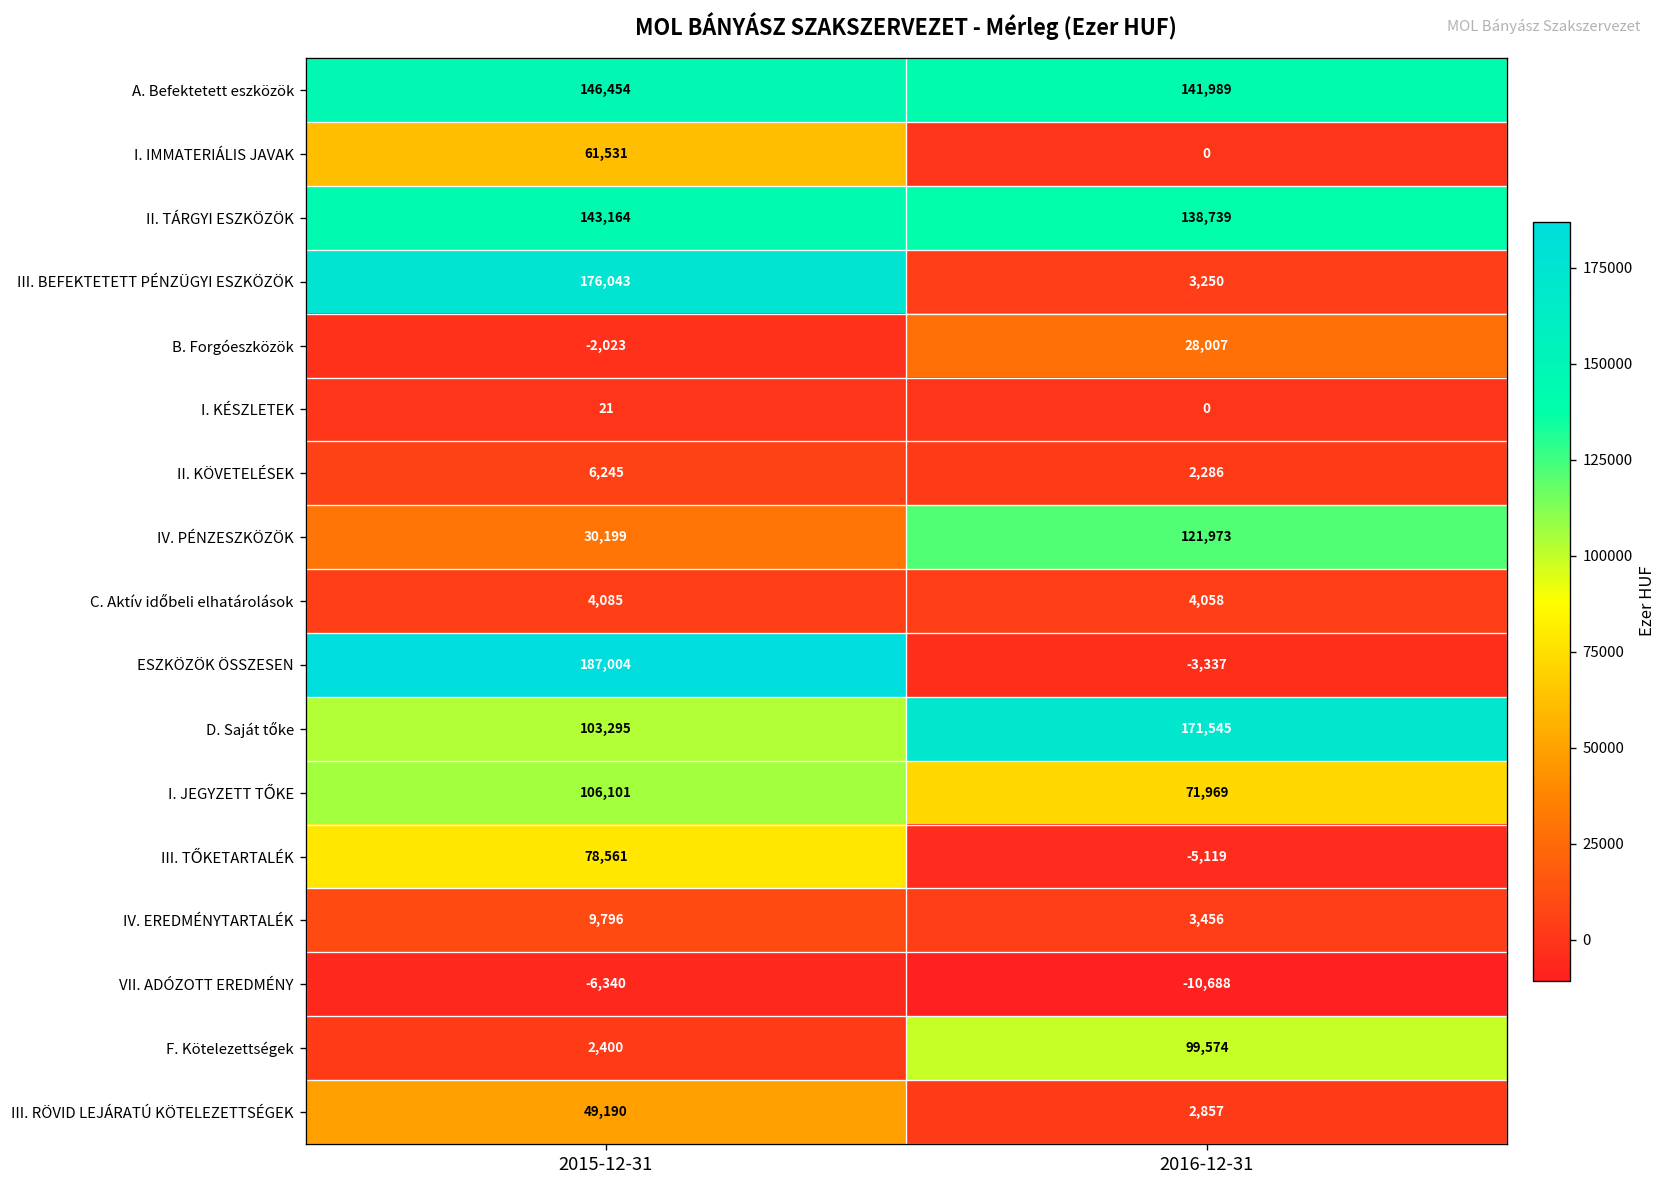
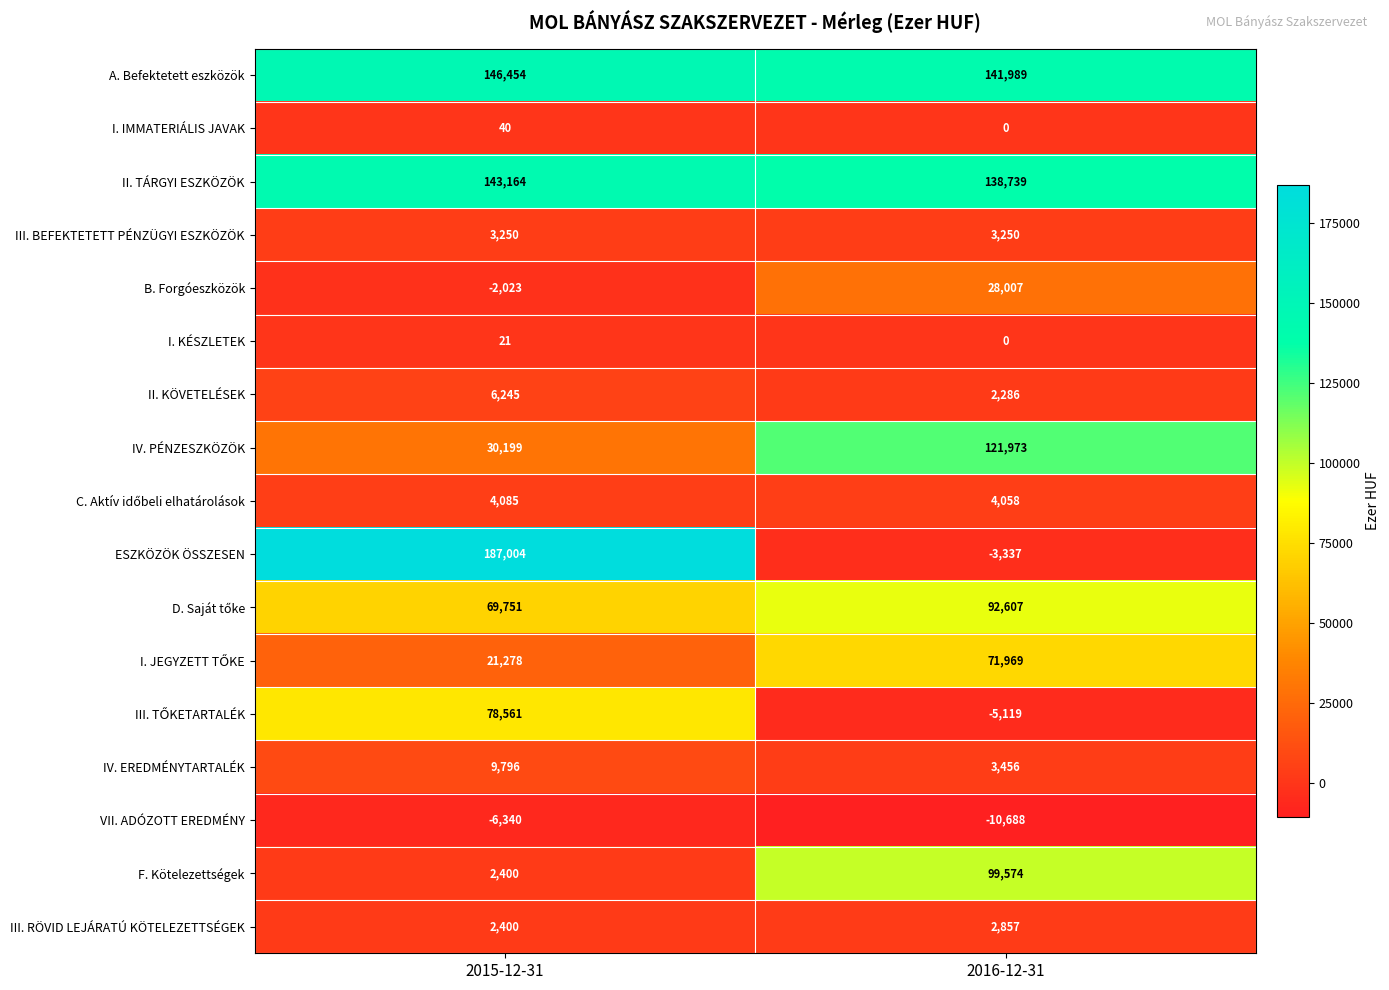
  {
    "A. Befektetett eszközök": {
      "2015-12-31": "146,454",
      "2016-12-31": "141,989"
    },
    "I. IMMATERIÁLIS JAVAK": {
-     "2015-12-31": "61,531",
+     "2015-12-31": "40",
      "2016-12-31": "0"
    },
    "II. TÁRGYI ESZKÖZÖK": {
      "2015-12-31": "143,164",
      "2016-12-31": "138,739"
    },
    "III. BEFEKTETETT PÉNZÜGYI ESZKÖZÖK": {
-     "2015-12-31": "176,043",
+     "2015-12-31": "3,250",
      "2016-12-31": "3,250"
    },
    "B. Forgóeszközök": {
      "2015-12-31": "-2,023",
      "2016-12-31": "28,007"
    },
    "I. KÉSZLETEK": {
      "2015-12-31": "21",
      "2016-12-31": "0"
    },
    "II. KÖVETELÉSEK": {
      "2015-12-31": "6,245",
      "2016-12-31": "2,286"
    },
    "IV. PÉNZESZKÖZÖK": {
      "2015-12-31": "30,199",
      "2016-12-31": "121,973"
    },
    "C. Aktív időbeli elhatárolások": {
      "2015-12-31": "4,085",
      "2016-12-31": "4,058"
    },
    "ESZKÖZÖK ÖSSZESEN": {
      "2015-12-31": "187,004",
      "2016-12-31": "-3,337"
    },
    "D. Saját tőke": {
-     "2015-12-31": "103,295",
-     "2016-12-31": "171,545"
+     "2015-12-31": "69,751",
+     "2016-12-31": "92,607"
    },
    "I. JEGYZETT TŐKE": {
-     "2015-12-31": "106,101",
+     "2015-12-31": "21,278",
      "2016-12-31": "71,969"
    },
    "III. TŐKETARTALÉK": {
      "2015-12-31": "78,561",
      "2016-12-31": "-5,119"
    },
    "IV. EREDMÉNYTARTALÉK": {
      "2015-12-31": "9,796",
      "2016-12-31": "3,456"
    },
    "VII. ADÓZOTT EREDMÉNY": {
      "2015-12-31": "-6,340",
      "2016-12-31": "-10,688"
    },
    "F. Kötelezettségek": {
      "2015-12-31": "2,400",
      "2016-12-31": "99,574"
    },
    "III. RÖVID LEJÁRATÚ KÖTELEZETTSÉGEK": {
-     "2015-12-31": "49,190",
+     "2015-12-31": "2,400",
      "2016-12-31": "2,857"
    }
  }
